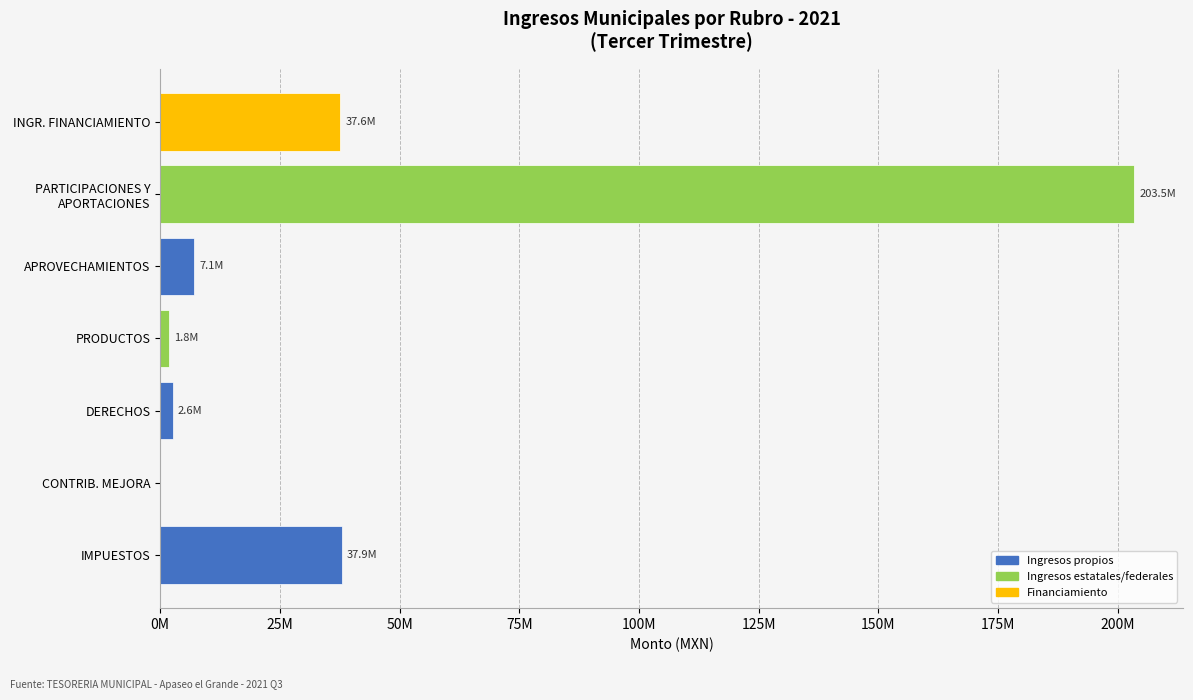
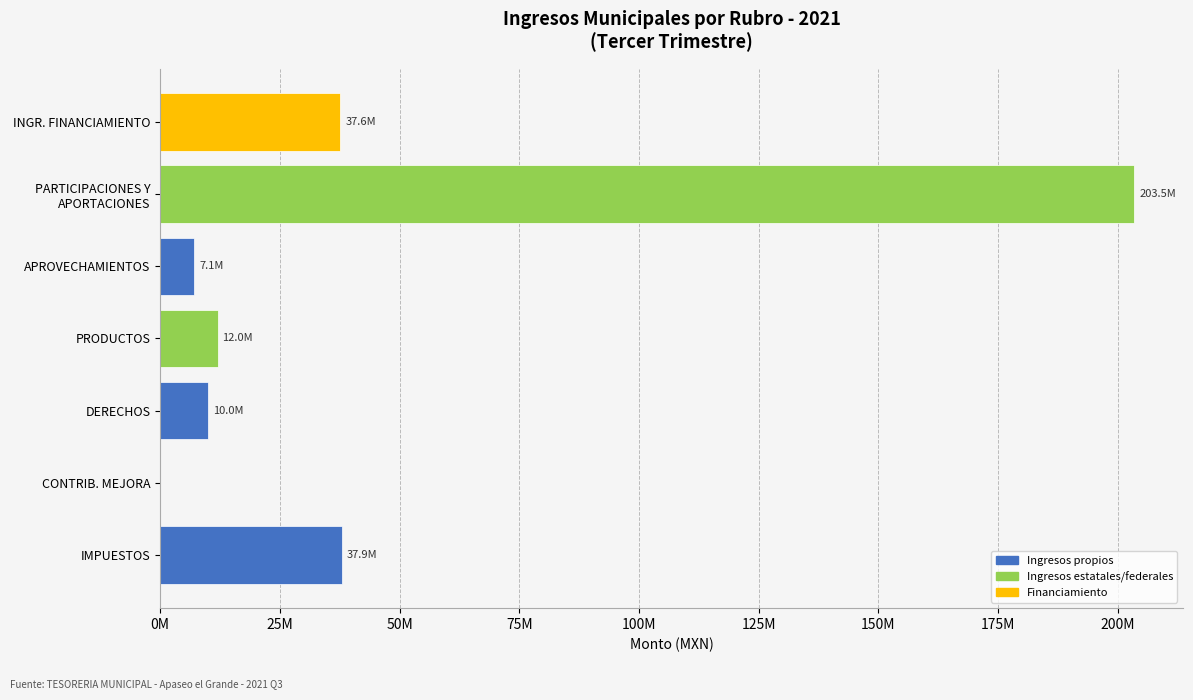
  {
    "INGR. FINANCIAMIENTO": "37.6M",
    "PARTICIPACIONES Y APORTACIONES": "203.5M",
    "APROVECHAMIENTOS": "7.1M",
-   "PRODUCTOS": "1.8M",
-   "DERECHOS": "2.6M",
+   "PRODUCTOS": "12.0M",
+   "DERECHOS": "10.0M",
    "IMPUESTOS": "37.9M"
  }
